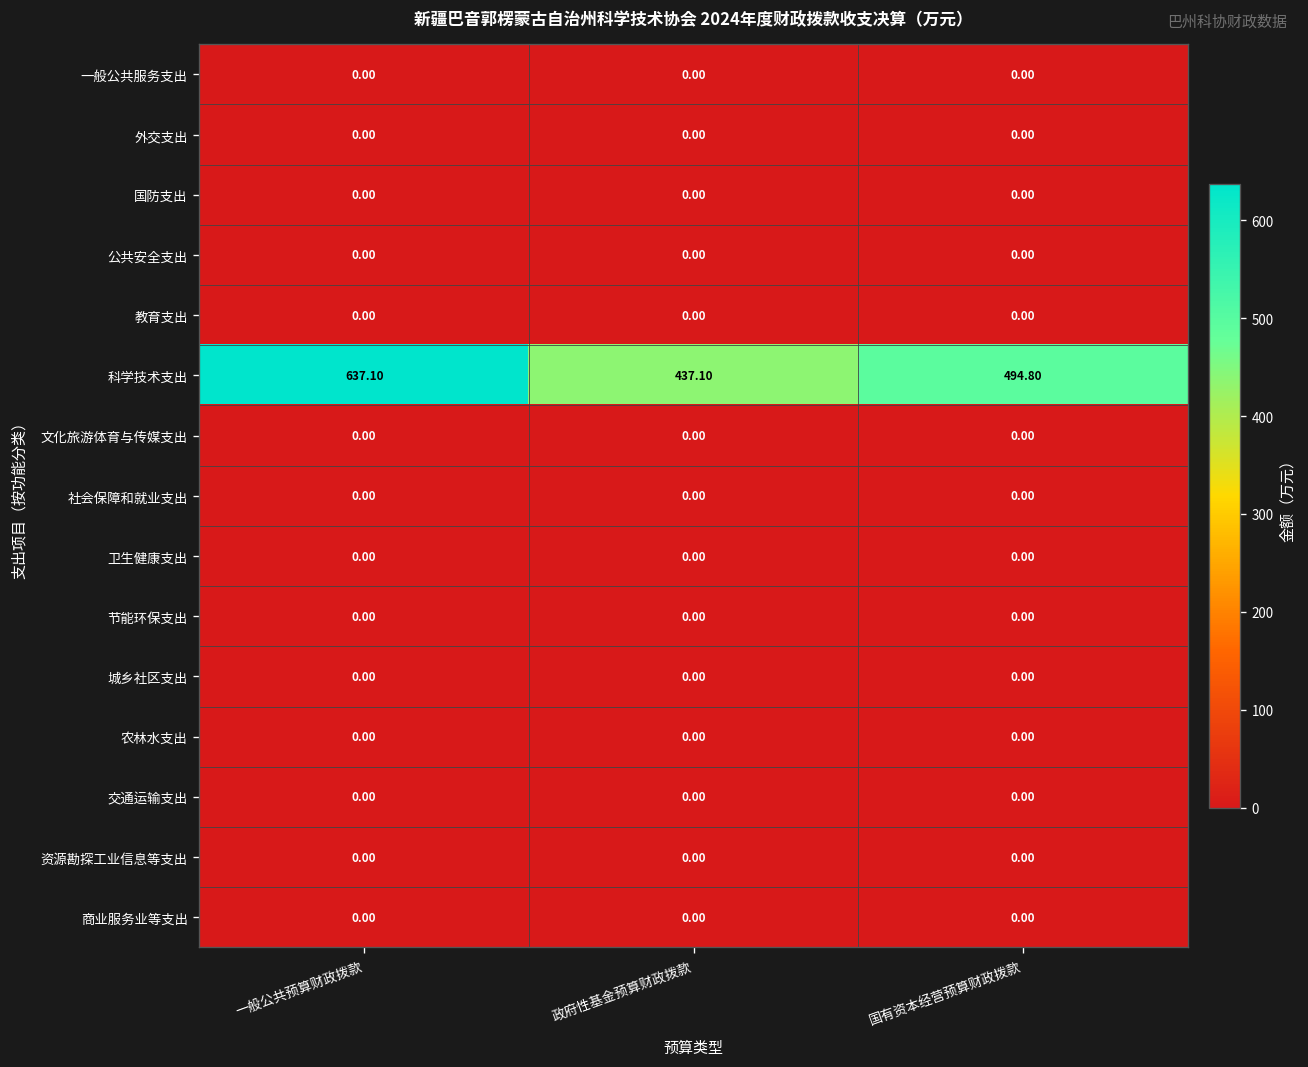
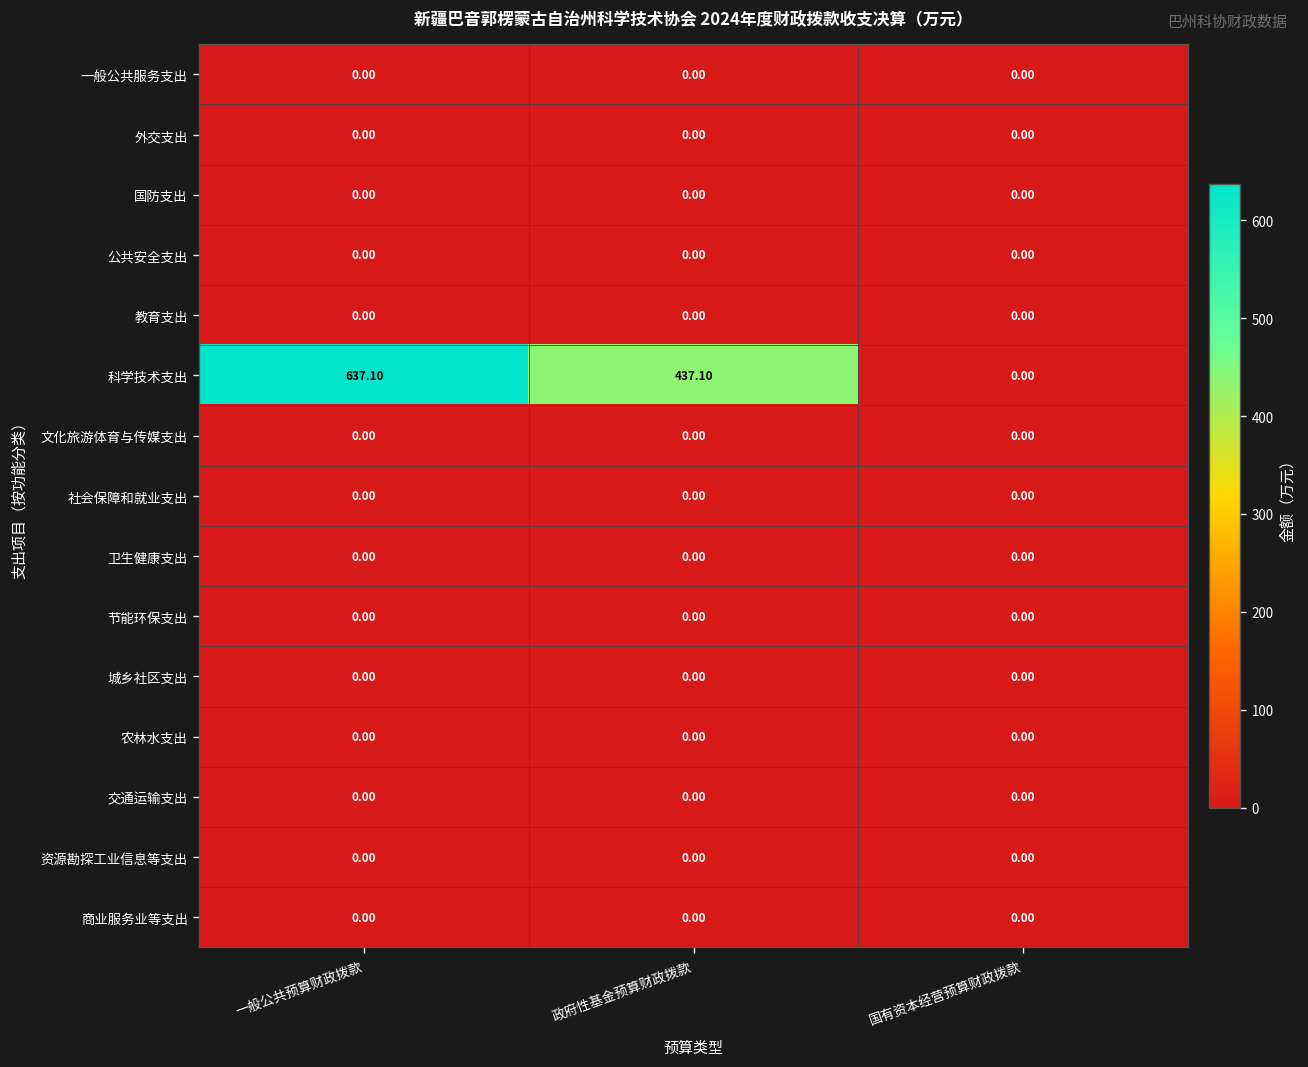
  {
    "一般公共服务支出": {
      "一般公共预算财政拨款": 0.00,
      "政府性基金预算财政拨款": 0.00,
      "国有资本经营预算财政拨款": 0.00
    },
    "外交支出": {
      "一般公共预算财政拨款": 0.00,
      "政府性基金预算财政拨款": 0.00,
      "国有资本经营预算财政拨款": 0.00
    },
    "国防支出": {
      "一般公共预算财政拨款": 0.00,
      "政府性基金预算财政拨款": 0.00,
      "国有资本经营预算财政拨款": 0.00
    },
    "公共安全支出": {
      "一般公共预算财政拨款": 0.00,
      "政府性基金预算财政拨款": 0.00,
      "国有资本经营预算财政拨款": 0.00
    },
    "教育支出": {
      "一般公共预算财政拨款": 0.00,
      "政府性基金预算财政拨款": 0.00,
      "国有资本经营预算财政拨款": 0.00
    },
    "科学技术支出": {
      "一般公共预算财政拨款": 637.10,
      "政府性基金预算财政拨款": 437.10,
-     "国有资本经营预算财政拨款": 494.80
+     "国有资本经营预算财政拨款": 0.00
    },
    "文化旅游体育与传媒支出": {
      "一般公共预算财政拨款": 0.00,
      "政府性基金预算财政拨款": 0.00,
      "国有资本经营预算财政拨款": 0.00
    },
    "社会保障和就业支出": {
      "一般公共预算财政拨款": 0.00,
      "政府性基金预算财政拨款": 0.00,
      "国有资本经营预算财政拨款": 0.00
    },
    "卫生健康支出": {
      "一般公共预算财政拨款": 0.00,
      "政府性基金预算财政拨款": 0.00,
      "国有资本经营预算财政拨款": 0.00
    },
    "节能环保支出": {
      "一般公共预算财政拨款": 0.00,
      "政府性基金预算财政拨款": 0.00,
      "国有资本经营预算财政拨款": 0.00
    },
    "城乡社区支出": {
      "一般公共预算财政拨款": 0.00,
      "政府性基金预算财政拨款": 0.00,
      "国有资本经营预算财政拨款": 0.00
    },
    "农林水支出": {
      "一般公共预算财政拨款": 0.00,
      "政府性基金预算财政拨款": 0.00,
      "国有资本经营预算财政拨款": 0.00
    },
    "交通运输支出": {
      "一般公共预算财政拨款": 0.00,
      "政府性基金预算财政拨款": 0.00,
      "国有资本经营预算财政拨款": 0.00
    },
    "资源勘探工业信息等支出": {
      "一般公共预算财政拨款": 0.00,
      "政府性基金预算财政拨款": 0.00,
      "国有资本经营预算财政拨款": 0.00
    },
    "商业服务业等支出": {
      "一般公共预算财政拨款": 0.00,
      "政府性基金预算财政拨款": 0.00,
      "国有资本经营预算财政拨款": 0.00
    }
  }
